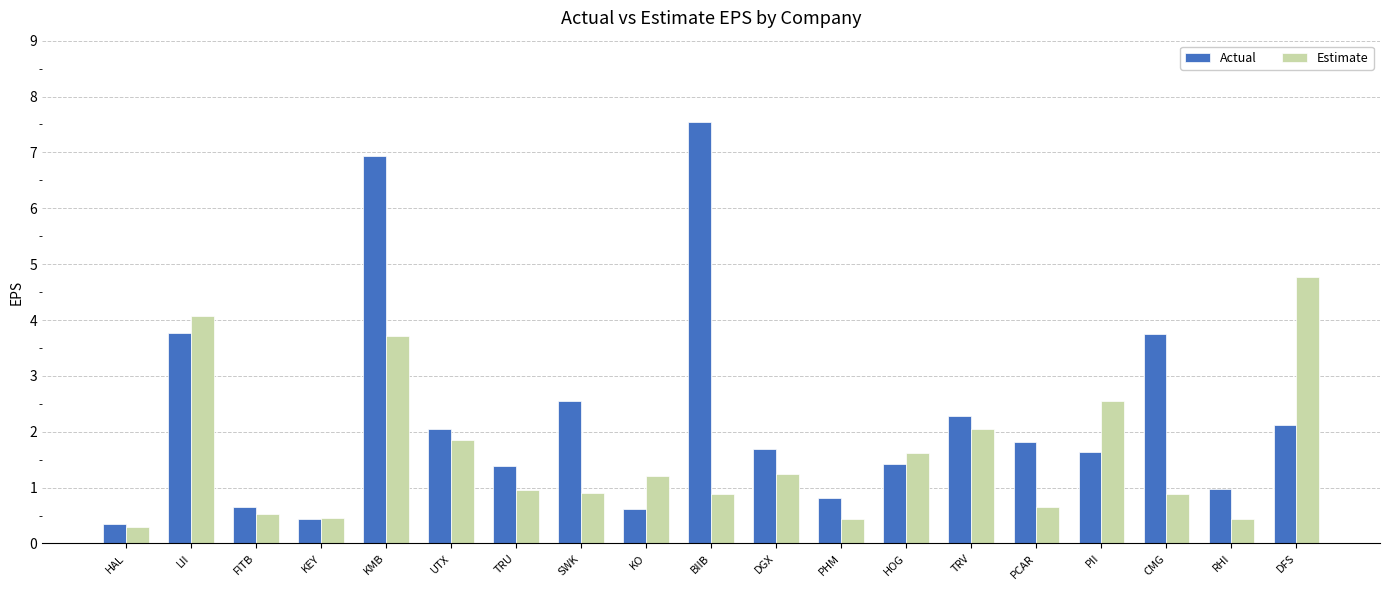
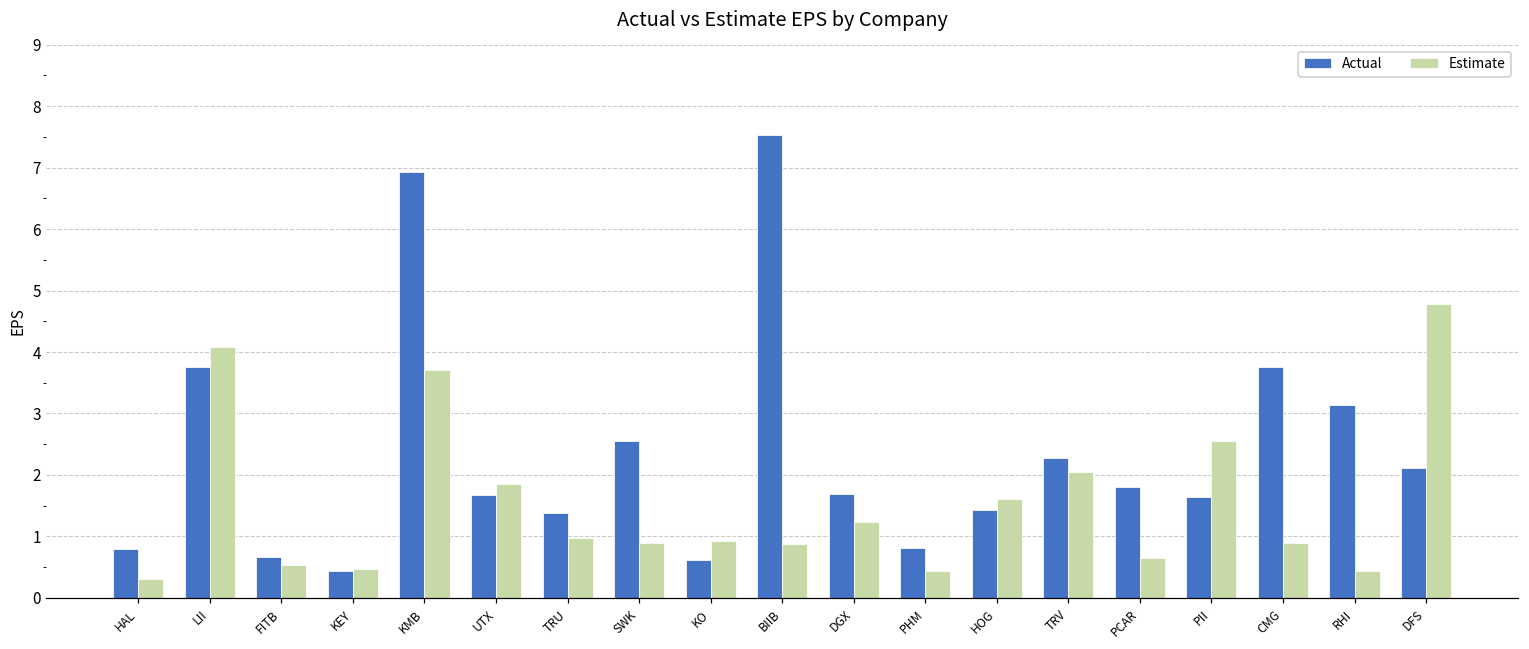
  {
    "Actual": {
-     "HAL": 0.4,
+     "HAL": 0.8,
      "LII": 3.8,
      "FITB": 0.7,
      "KEY": 0.4,
      "KMB": 6.9,
-     "UTX": 2.1,
+     "UTX": 1.7,
      "TRU": 1.4,
      "SWK": 2.6,
      "KO": 0.6,
      "BIIB": 7.5,
      "DGX": 1.7,
      "PHM": 0.8,
      "HOG": 1.4,
      "TRV": 2.3,
      "PCAR": 1.8,
      "PII": 1.6,
      "CMG": 3.8,
-     "RHI": 1.0,
+     "RHI": 3.1,
      "DFS": 2.1
    },
    "Estimate": {
      "HAL": 0.3,
      "LII": 4.1,
      "FITB": 0.5,
      "KEY": 0.5,
      "KMB": 3.7,
      "UTX": 1.9,
      "TRU": 1.0,
      "SWK": 0.9,
-     "KO": 1.2,
+     "KO": 0.9,
      "BIIB": 0.9,
      "DGX": 1.2,
      "PHM": 0.4,
      "HOG": 1.6,
      "TRV": 2.1,
      "PCAR": 0.6,
      "PII": 2.6,
      "CMG": 0.9,
      "RHI": 0.4,
      "DFS": 4.8
    }
  }
